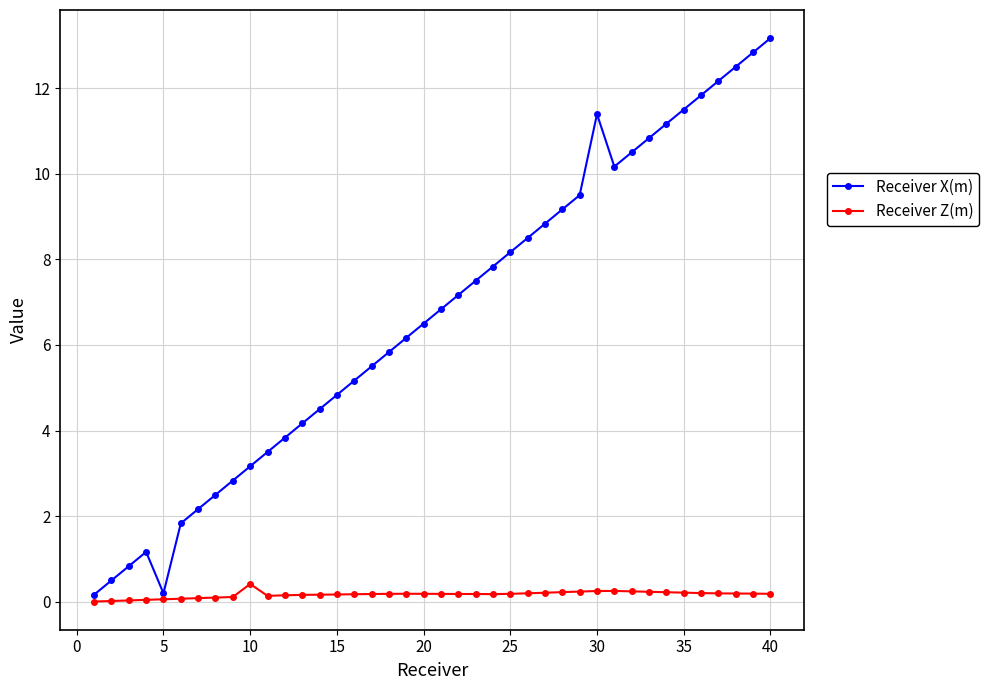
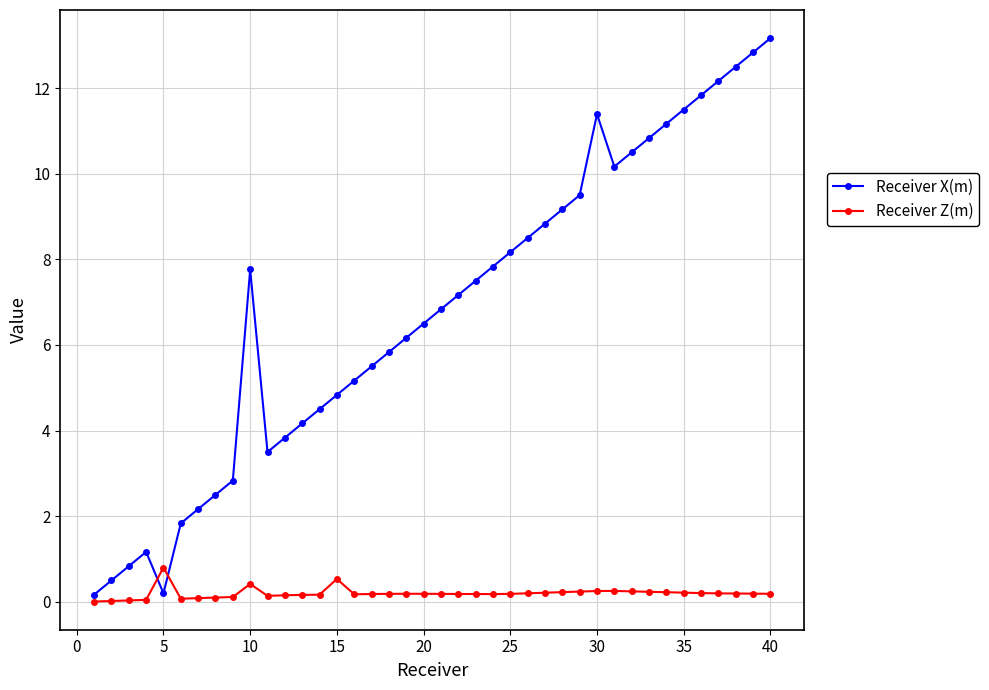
  {
    "Receiver X(m)": {
      "5": 0.2,
-     "10": 3.2,
+     "10": 7.8,
      "15": 4.8,
      "20": 6.5,
      "25": 8.2,
      "30": 11.4,
      "35": 11.5,
      "40": 13.2
    },
    "Receiver Z(m)": {
-     "5": 0.1,
+     "5": 0.8,
      "10": 0.4,
-     "15": 0.2,
+     "15": 0.5,
      "20": 0.2,
      "25": 0.2,
      "30": 0.3,
      "35": 0.2,
      "40": 0.2
    }
  }
